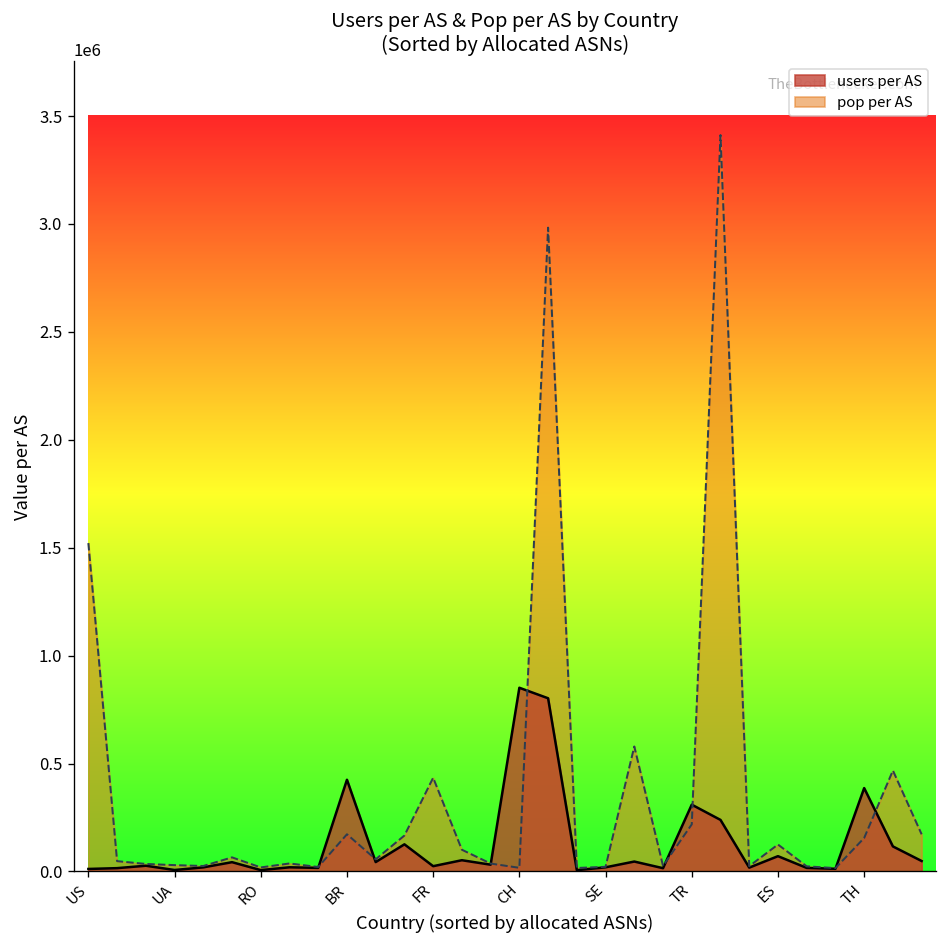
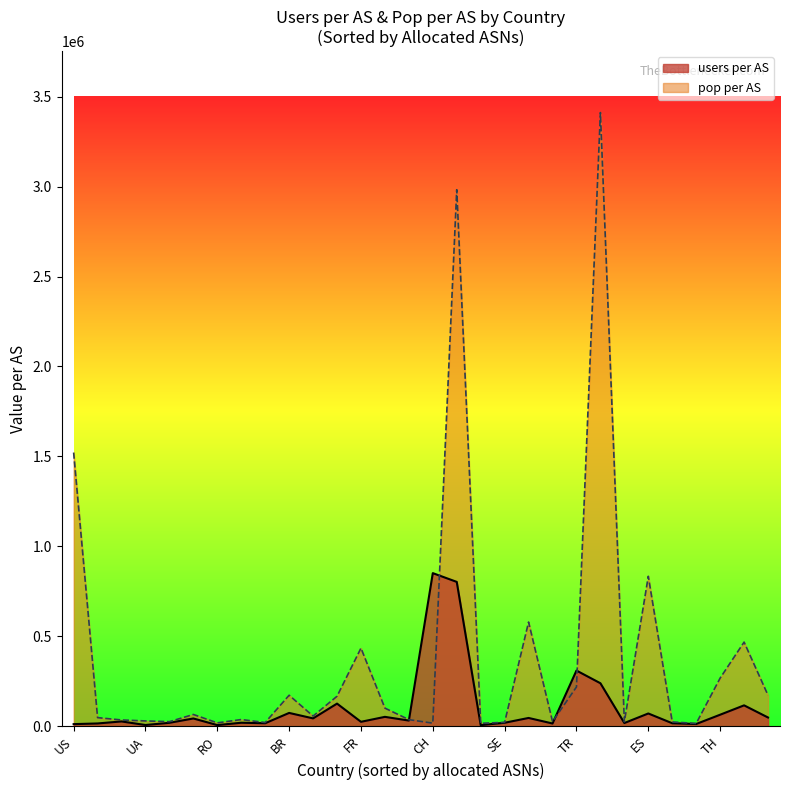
  {
    "users per AS": {
      "US": 10000,
      "UA": 10000,
-     "BR": 420000,
+     "BR": 70000,
      "FR": 20000,
      "CH": 850000,
      "TR": 310000,
      "ES": 70000,
-     "TH": 390000
+     "TH": 60000
    },
    "pop per AS": {
      "US": 1520000,
      "UA": 30000,
      "BR": 170000,
      "FR": 430000,
      "CH": 20000,
      "TR": 220000,
-     "ES": 120000,
-     "TH": 160000
+     "ES": 830000,
+     "TH": 270000
    }
  }
